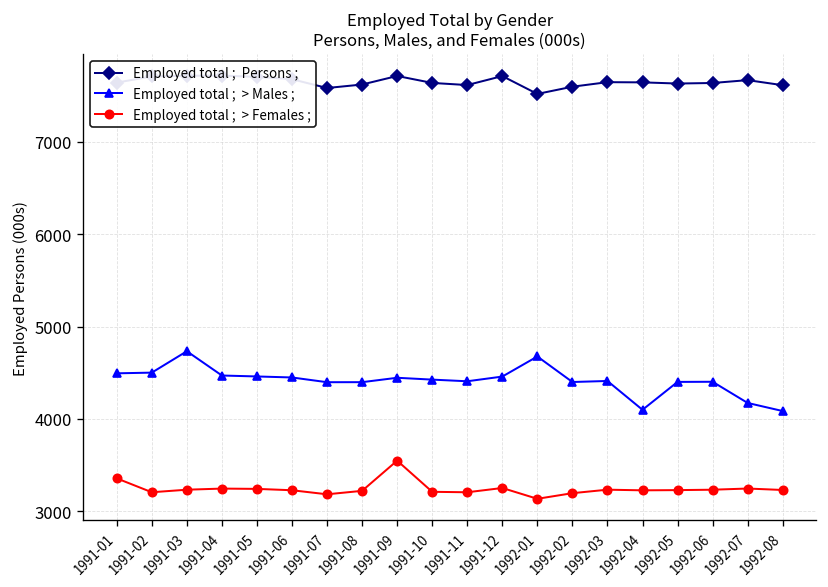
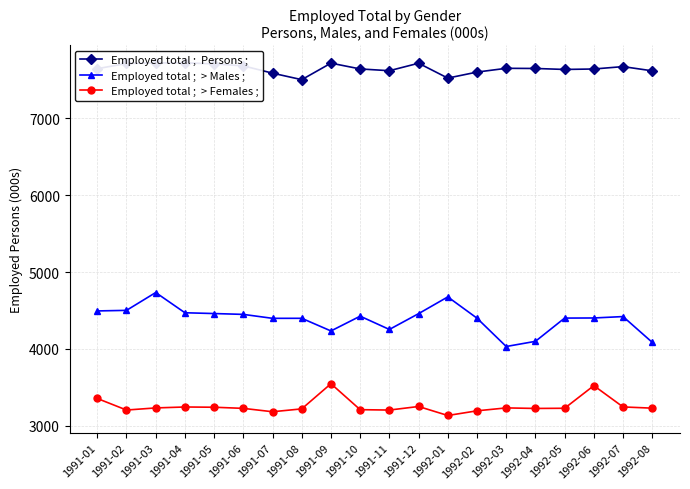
  {
    "Employed total ; Persons ;": {
      "1991-07": 7600,
-     "1991-08": 7600,
+     "1991-08": 7500,
      "1991-09": 7700,
      "1991-10": 7600,
      "1991-11": 7600,
      "1991-12": 7700,
      "1992-01": 7500,
      "1992-02": 7600,
      "1992-03": 7600,
      "1992-04": 7600,
      "1992-05": 7600,
      "1992-06": 7600,
      "1992-07": 7700,
      "1992-08": 7600
    },
    "Employed total ; > Males ;": {
      "1991-01": 4500,
      "1991-02": 4500,
      "1991-03": 4700,
      "1991-04": 4500,
      "1991-05": 4500,
      "1991-06": 4400,
      "1991-07": 4400,
      "1991-08": 4400,
-     "1991-09": 4400,
+     "1991-09": 4200,
      "1991-10": 4400,
-     "1991-11": 4400,
+     "1991-11": 4300,
      "1991-12": 4500,
      "1992-01": 4700,
      "1992-02": 4400,
-     "1992-03": 4400,
+     "1992-03": 4000,
      "1992-04": 4100,
      "1992-05": 4400,
      "1992-06": 4400,
-     "1992-07": 4200,
+     "1992-07": 4400,
      "1992-08": 4100
    },
    "Employed total ; > Females ;": {
      "1991-01": 3400,
      "1991-02": 3200,
      "1991-03": 3200,
      "1991-04": 3200,
      "1991-05": 3200,
      "1991-06": 3200,
      "1991-07": 3200,
      "1991-08": 3200,
      "1991-09": 3500,
      "1991-10": 3200,
      "1991-11": 3200,
      "1991-12": 3300,
      "1992-01": 3100,
      "1992-02": 3200,
      "1992-03": 3200,
      "1992-04": 3200,
      "1992-05": 3200,
-     "1992-06": 3200,
+     "1992-06": 3500,
      "1992-07": 3200,
      "1992-08": 3200
    }
  }
